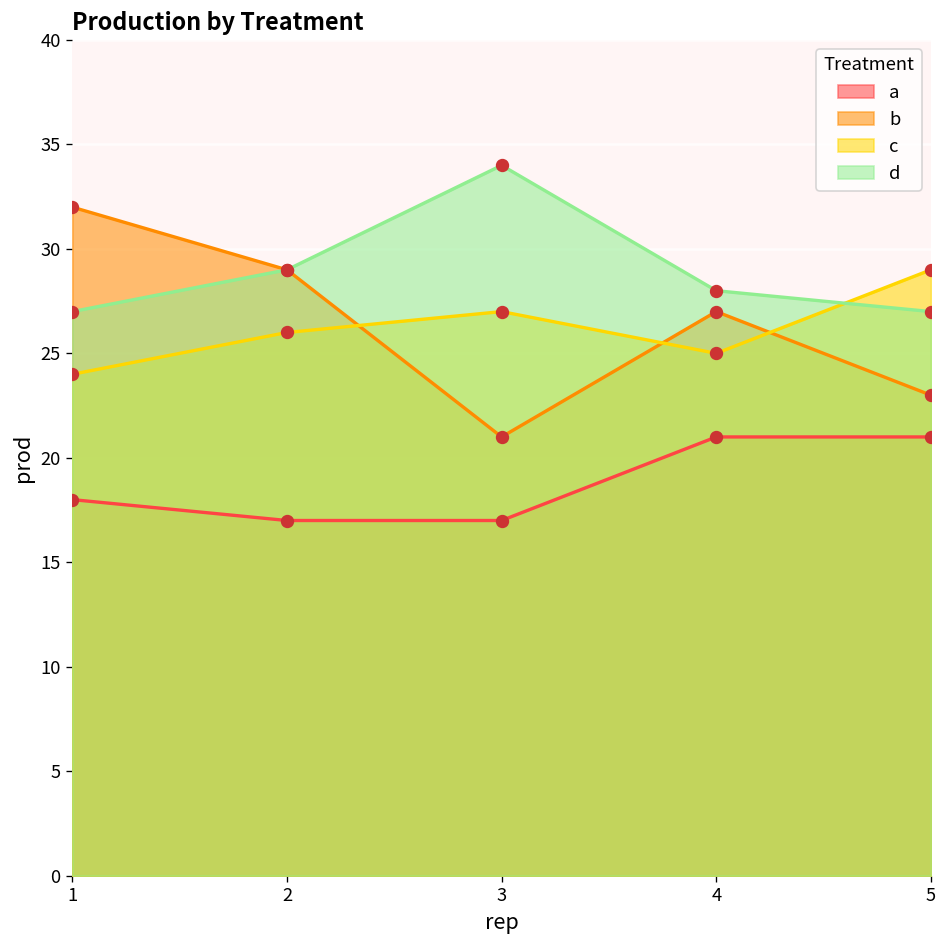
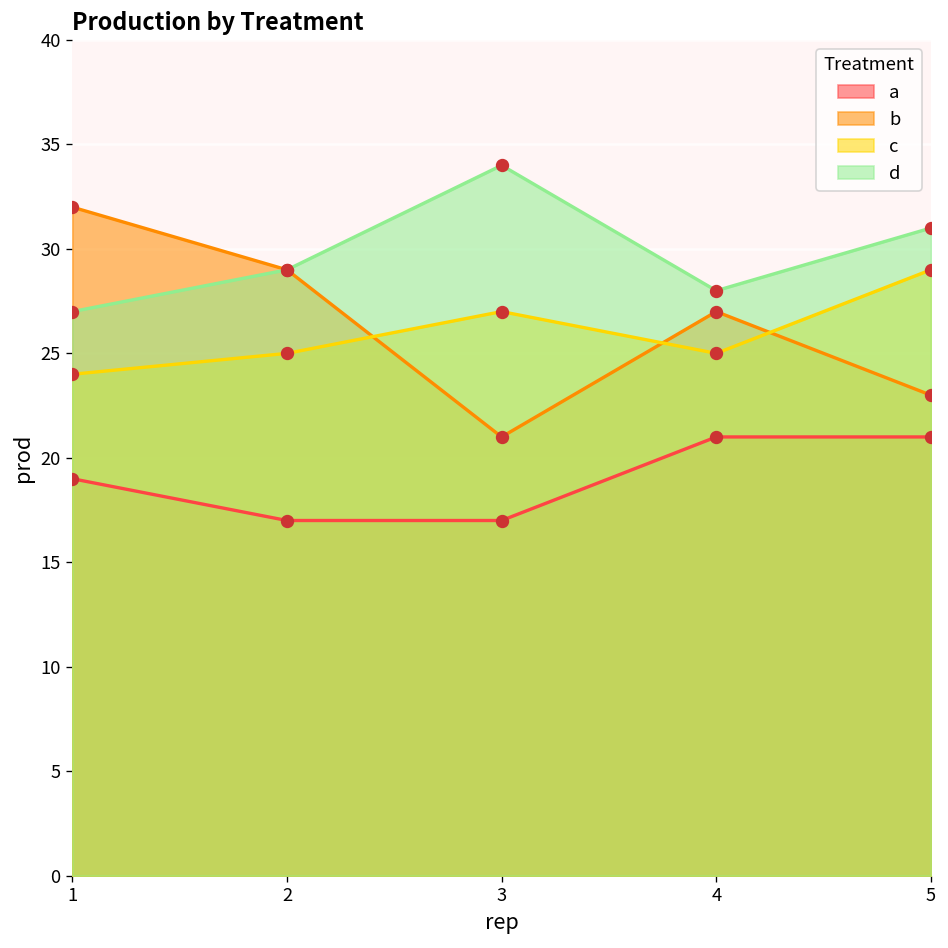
  {
    "a": {
-     "1": 18,
+     "1": 19,
      "2": 17,
      "3": 17,
      "4": 21,
      "5": 21
    },
    "b": {
      "1": 32,
      "3": 21,
      "4": 27,
      "5": 23
    },
    "c": {
      "1": 24,
-     "2": 26,
+     "2": 25,
      "3": 27,
      "4": 25,
      "5": 29
    },
    "d": {
      "1": 27,
      "3": 34,
      "4": 28,
-     "5": 27
+     "5": 31
    }
  }
